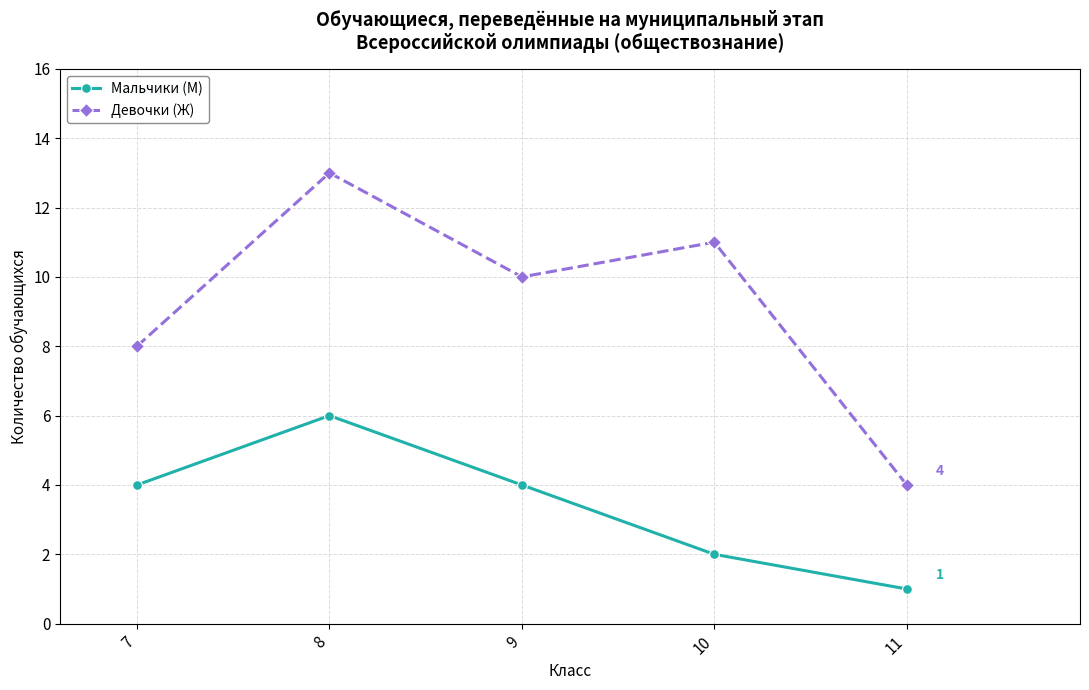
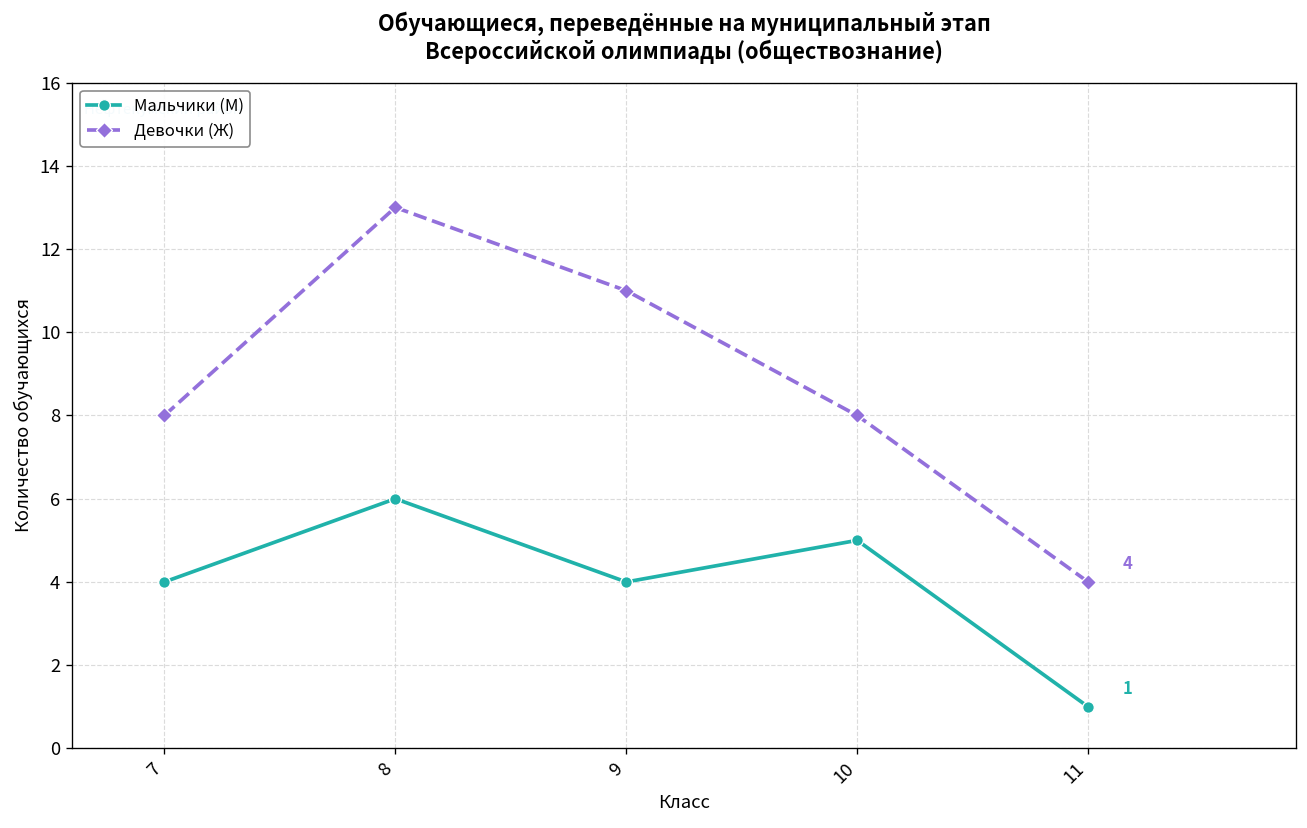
  {
    "Мальчики (М)": {
      "7": 4,
      "8": 6,
      "9": 4,
-     "10": 2
+     "10": 5
    },
    "Девочки (Ж)": {
      "7": 8,
      "8": 13,
-     "9": 10,
-     "10": 11
+     "9": 11,
+     "10": 8
    }
  }
